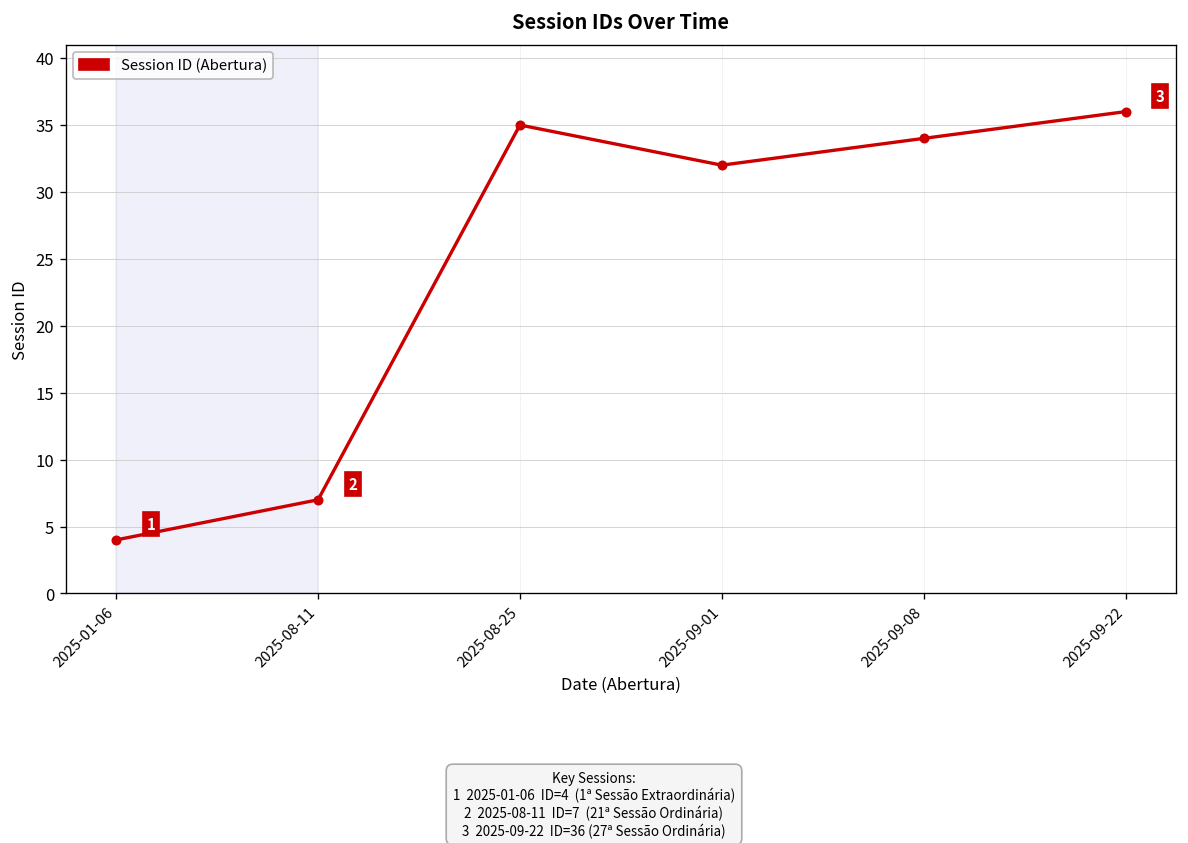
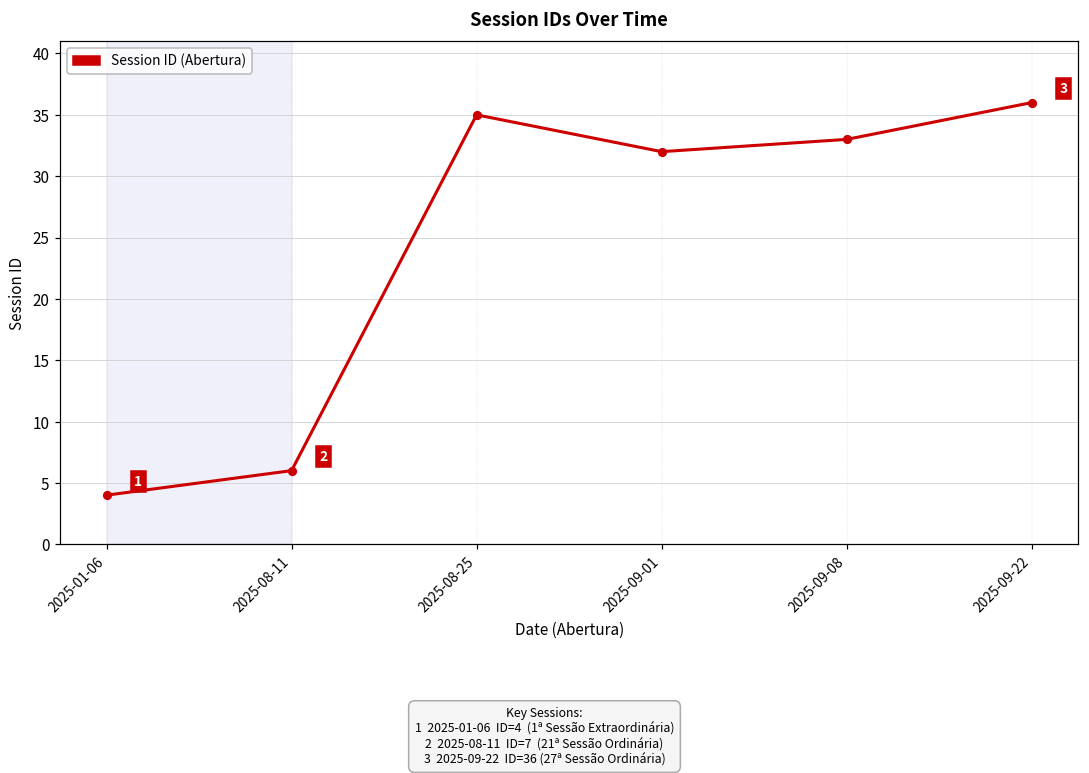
  {
    "2025-01-06": 4,
-   "2025-08-11": 7,
+   "2025-08-11": 6,
    "2025-08-25": 35,
    "2025-09-01": 32,
-   "2025-09-08": 34,
+   "2025-09-08": 33,
    "2025-09-22": 36
  }
